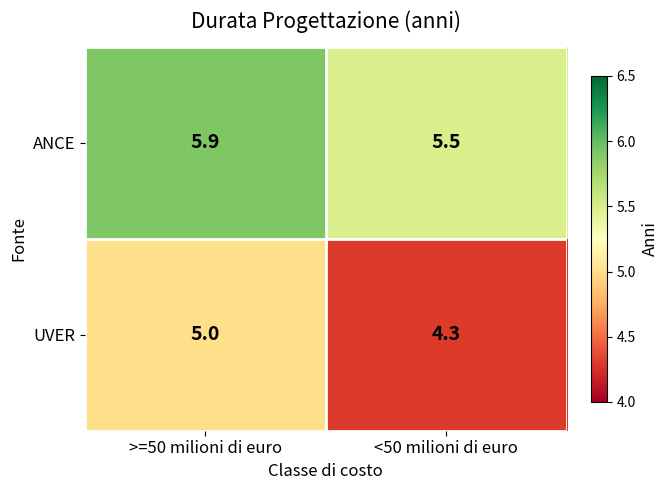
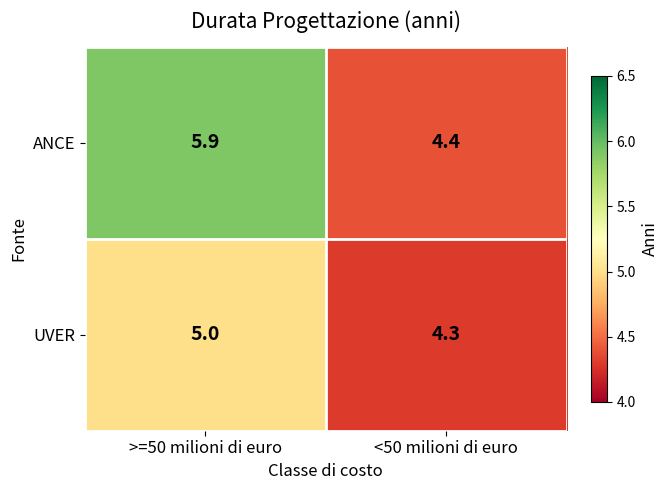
  {
    "ANCE": {
      ">=50 milioni di euro": 5.9,
-     "<50 milioni di euro": 5.5
+     "<50 milioni di euro": 4.4
    },
    "UVER": {
      ">=50 milioni di euro": 5.0,
      "<50 milioni di euro": 4.3
    }
  }
